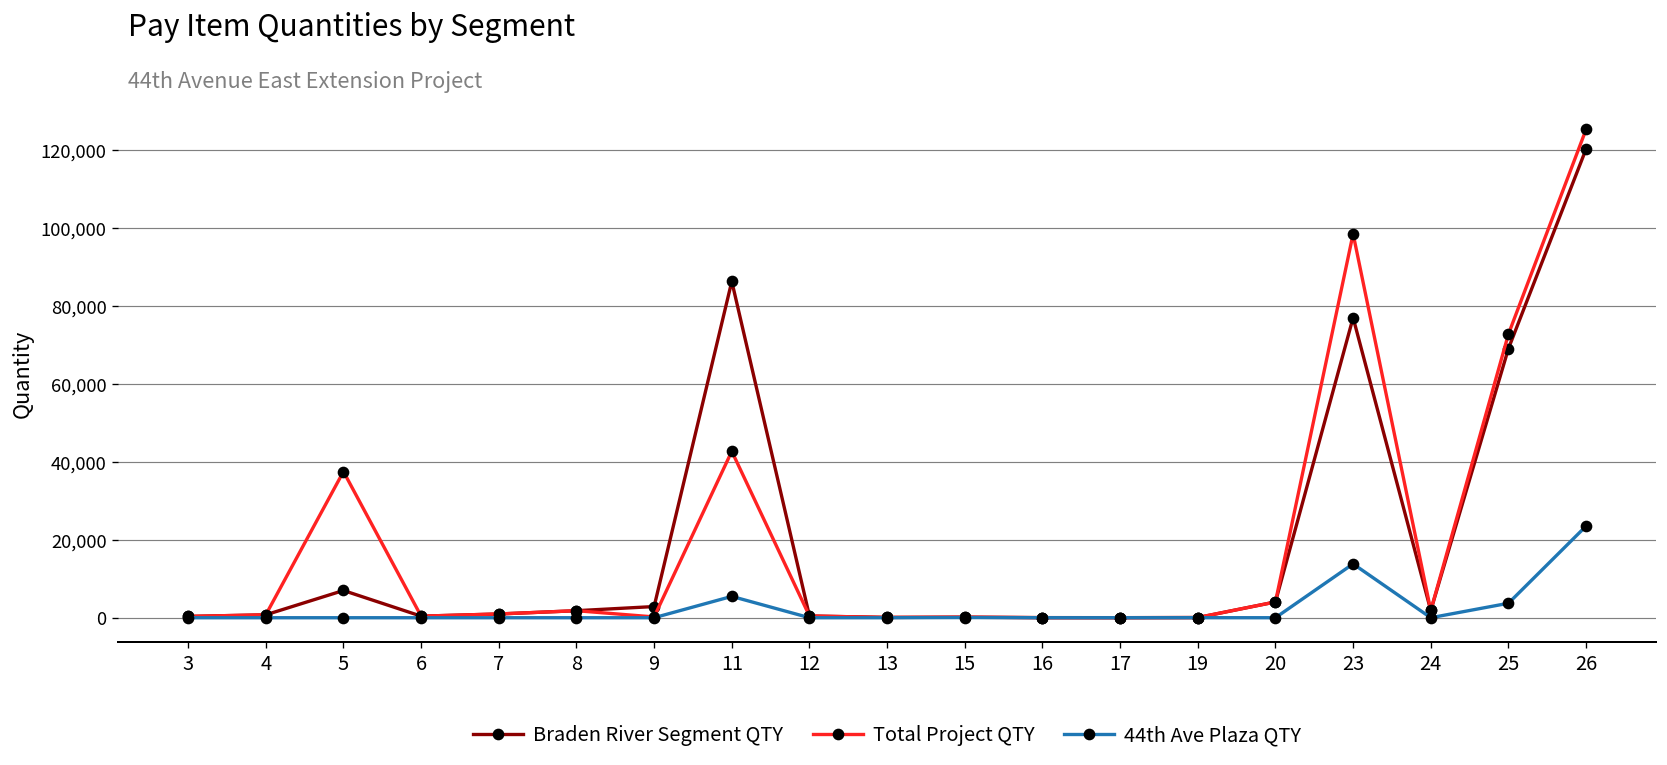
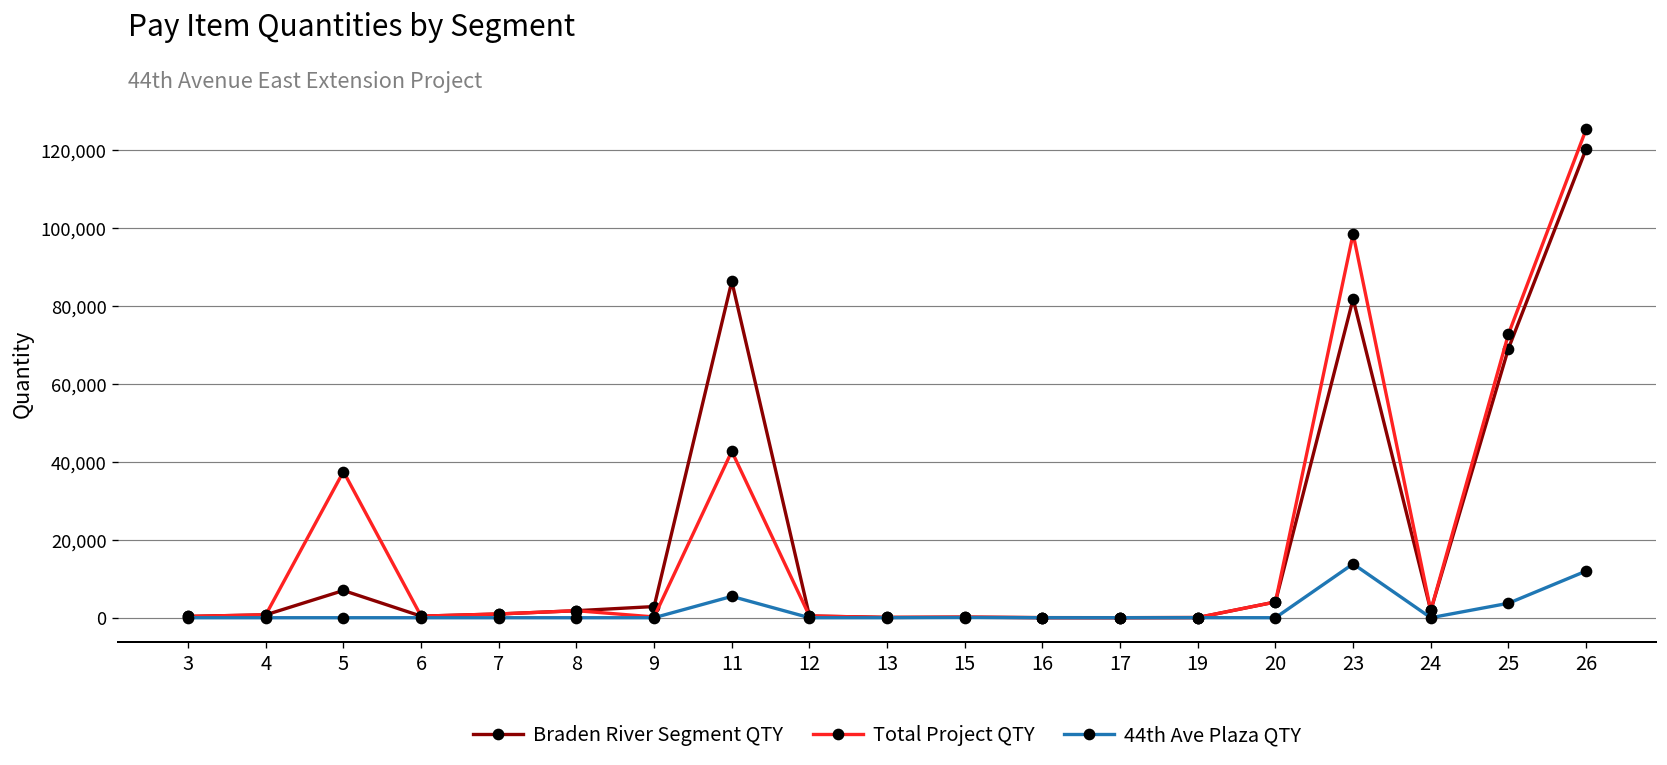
  {
    "Braden River Segment QTY": {
      "5": "7,000",
      "9": "3,000",
      "11": "86,000",
-     "23": "77,000",
+     "23": "82,000",
      "25": "69,000",
      "26": "120,000"
    },
    "Total Project QTY": {
      "5": "37,000",
      "11": "43,000",
      "23": "98,000",
      "25": "73,000",
      "26": "125,000"
    },
    "44th Ave Plaza QTY": {
      "5": "0",
      "7": "0",
      "8": "0",
      "11": "5,000",
      "20": "0",
      "23": "14,000",
      "24": "0",
      "25": "4,000",
-     "26": "24,000"
+     "26": "12,000"
    }
  }
